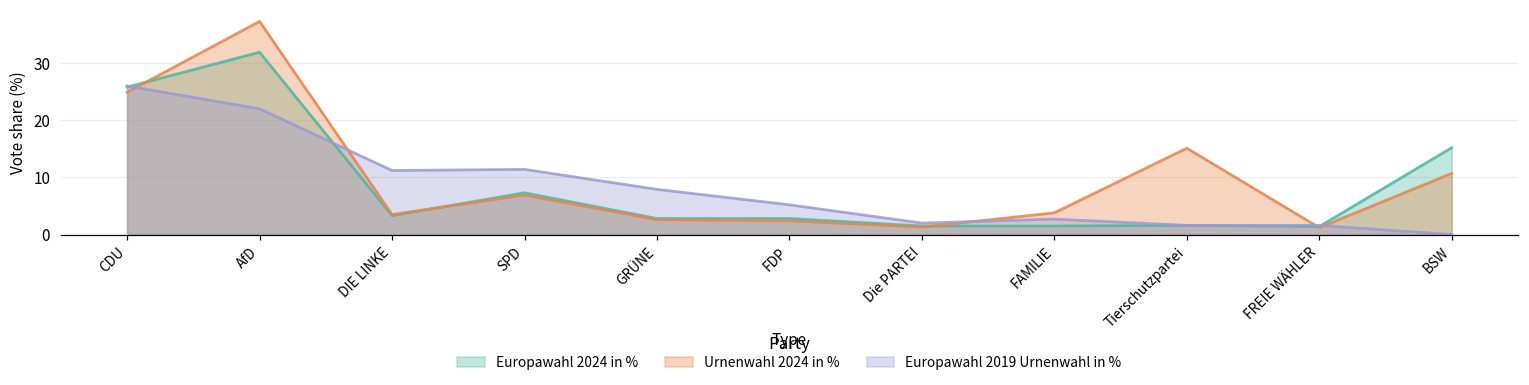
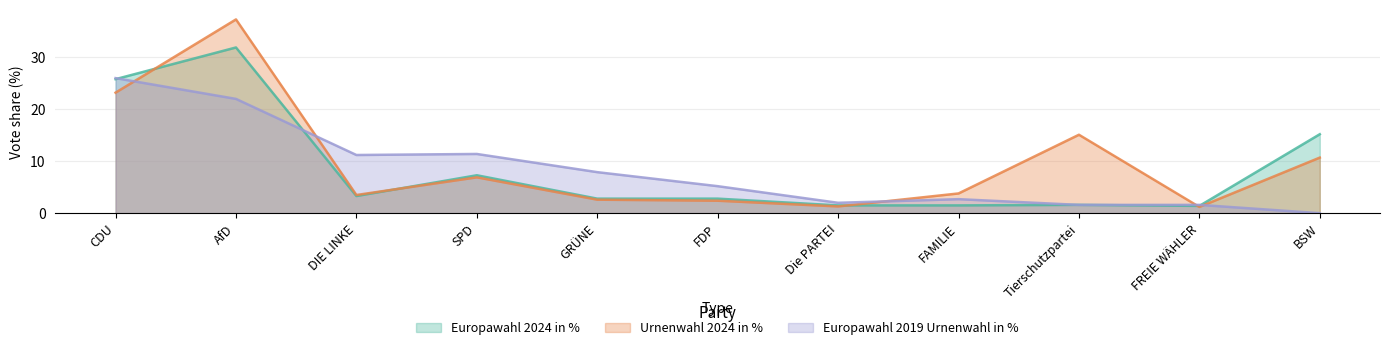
  {
    "Urnenwahl 2024 in %": {
-     "CDU": 25,
+     "CDU": 23,
      "AfD": 37,
      "FAMILIE": 4,
      "Tierschutzpartei": 15,
      "BSW": 11
    }
  }
